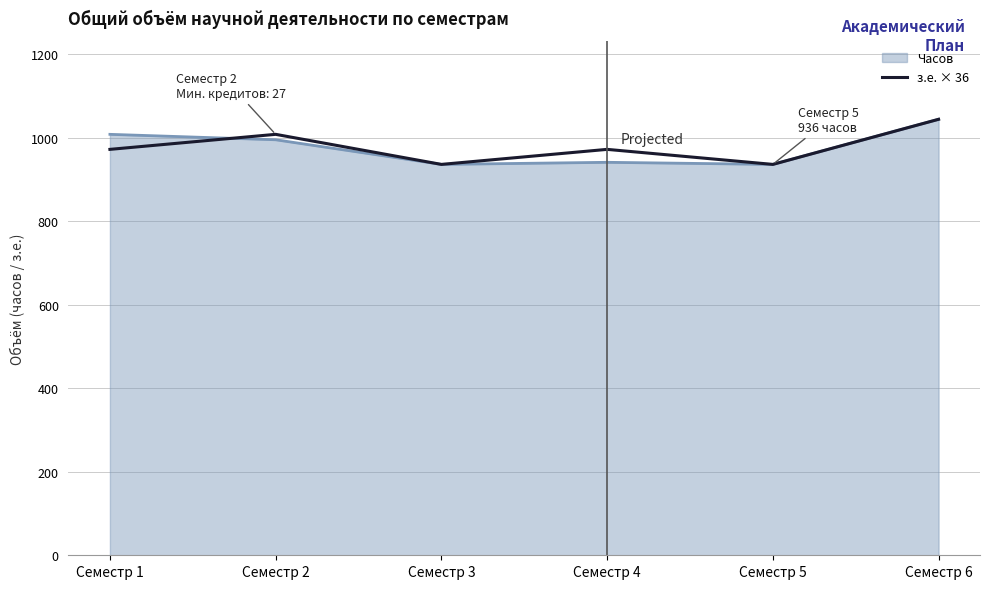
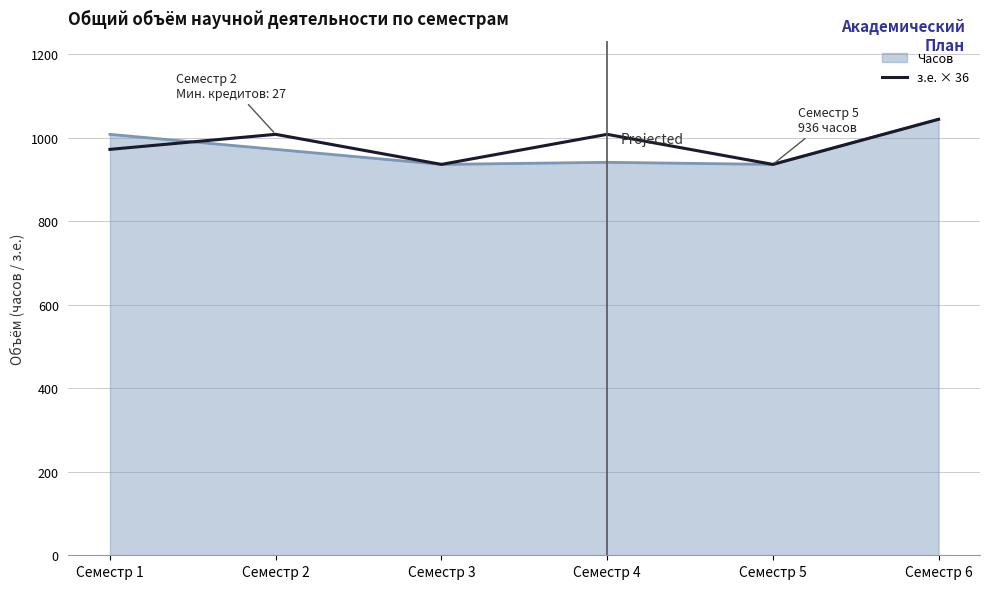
  {
    "Часов": {
      "Семестр 1": 1010,
-     "Семестр 2": 1000,
+     "Семестр 2": 970,
      "Семестр 4": 940
    },
    "з.е. × 36": {
      "Семестр 1": 970,
-     "Семестр 4": 970
+     "Семестр 4": 1010
    }
  }
